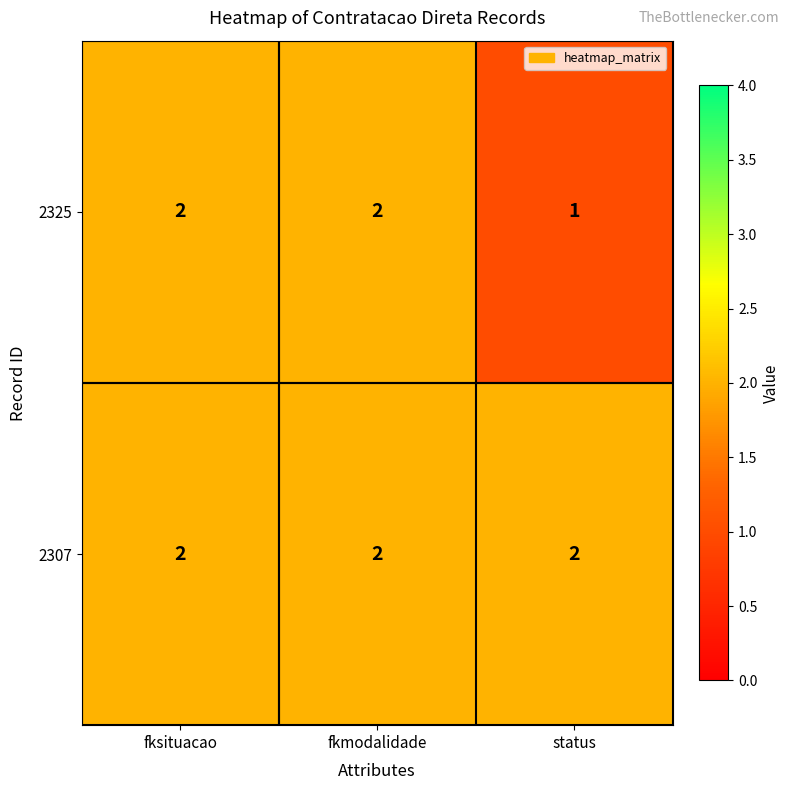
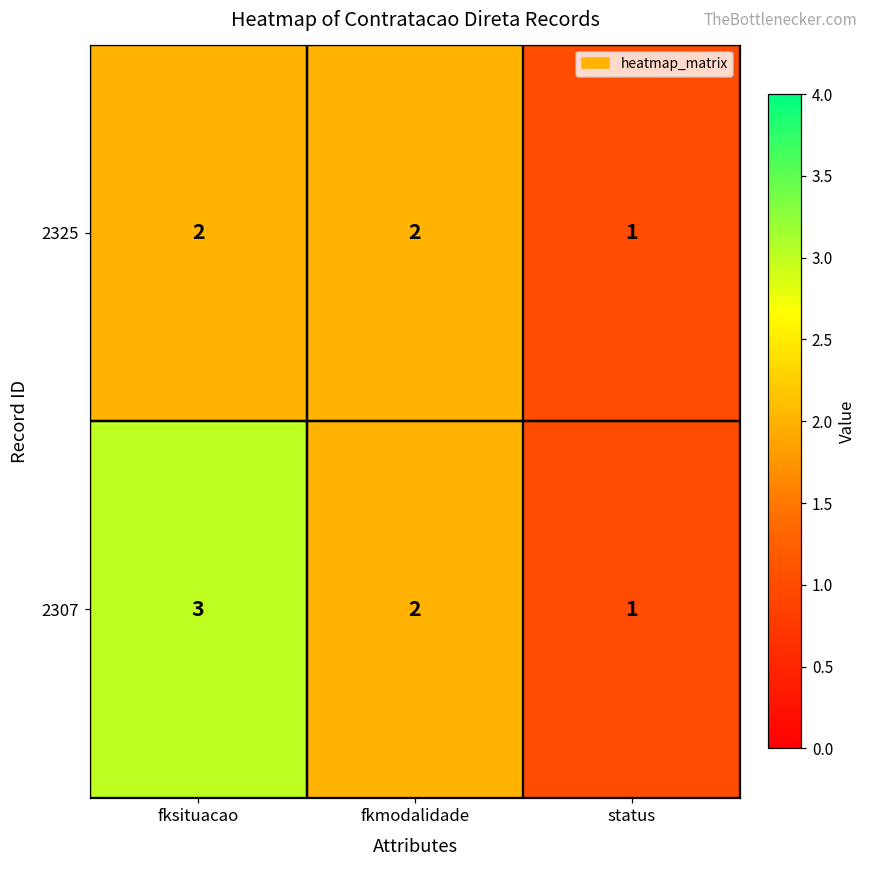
  {
    "2325": {
      "fksituacao": 2,
      "fkmodalidade": 2,
      "status": 1
    },
    "2307": {
-     "fksituacao": 2,
+     "fksituacao": 3,
      "fkmodalidade": 2,
-     "status": 2
+     "status": 1
    }
  }
